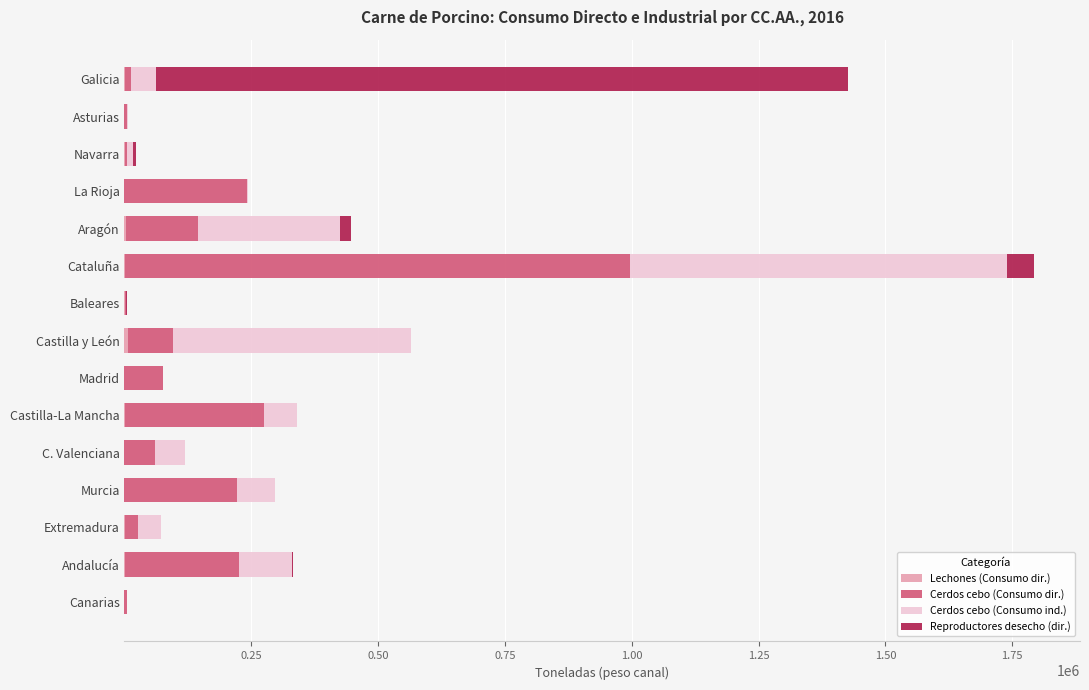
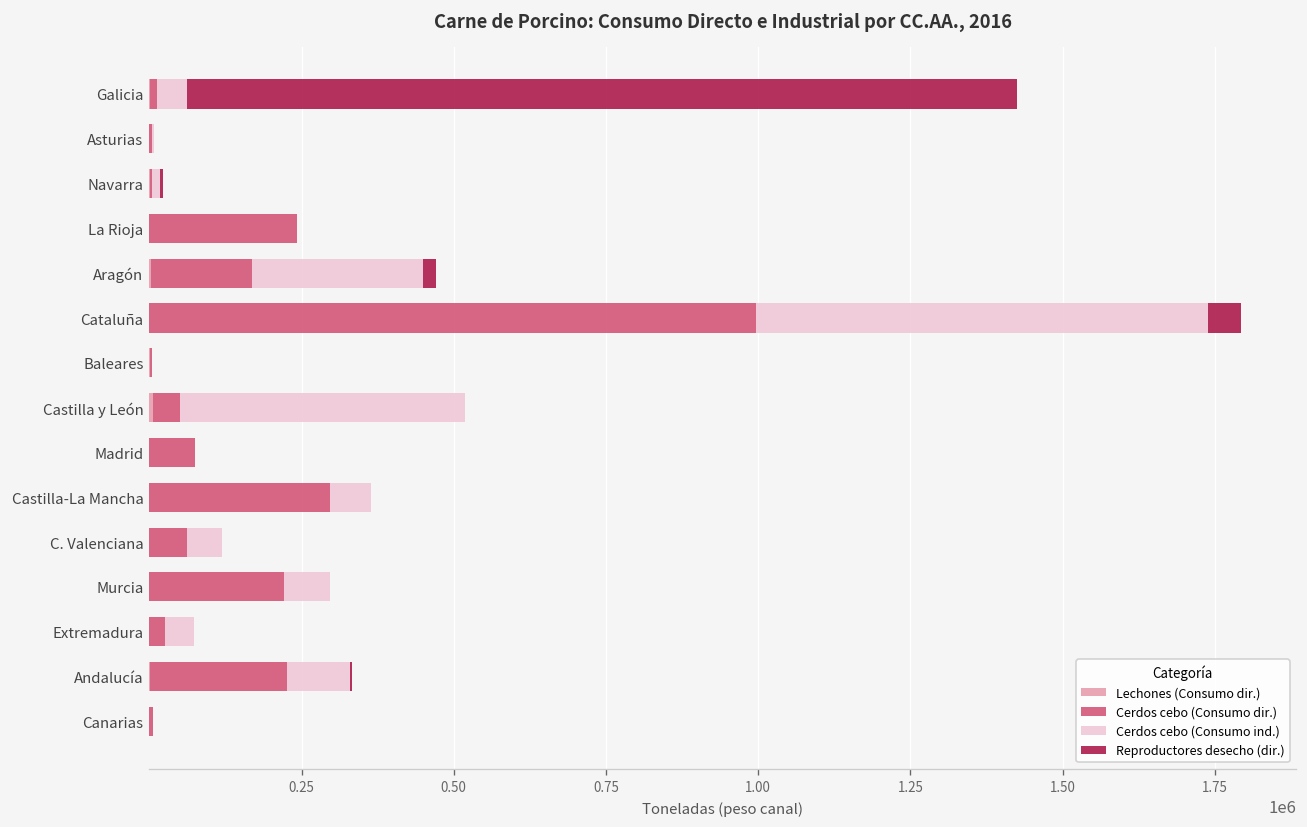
  {
    "Cerdos cebo (Consumo dir.)": {
      "Galicia": 10000,
      "La Rioja": 240000,
-     "Aragón": 140000,
+     "Aragón": 170000,
      "Cataluña": 1000000,
-     "Castilla y León": 90000,
+     "Castilla y León": 40000,
      "Madrid": 80000,
-     "Castilla-La Mancha": 270000,
+     "Castilla-La Mancha": 300000,
      "C. Valenciana": 60000,
      "Murcia": 220000,
      "Extremadura": 30000,
      "Andalucía": 230000,
      "Canarias": 10000
    },
    "Reproductores desecho (dir.)": {
      "Galicia": 1360000,
      "Asturias": 0,
      "Aragón": 20000,
      "Cataluña": 50000,
      "Madrid": 0,
      "Murcia": 0
    }
  }
